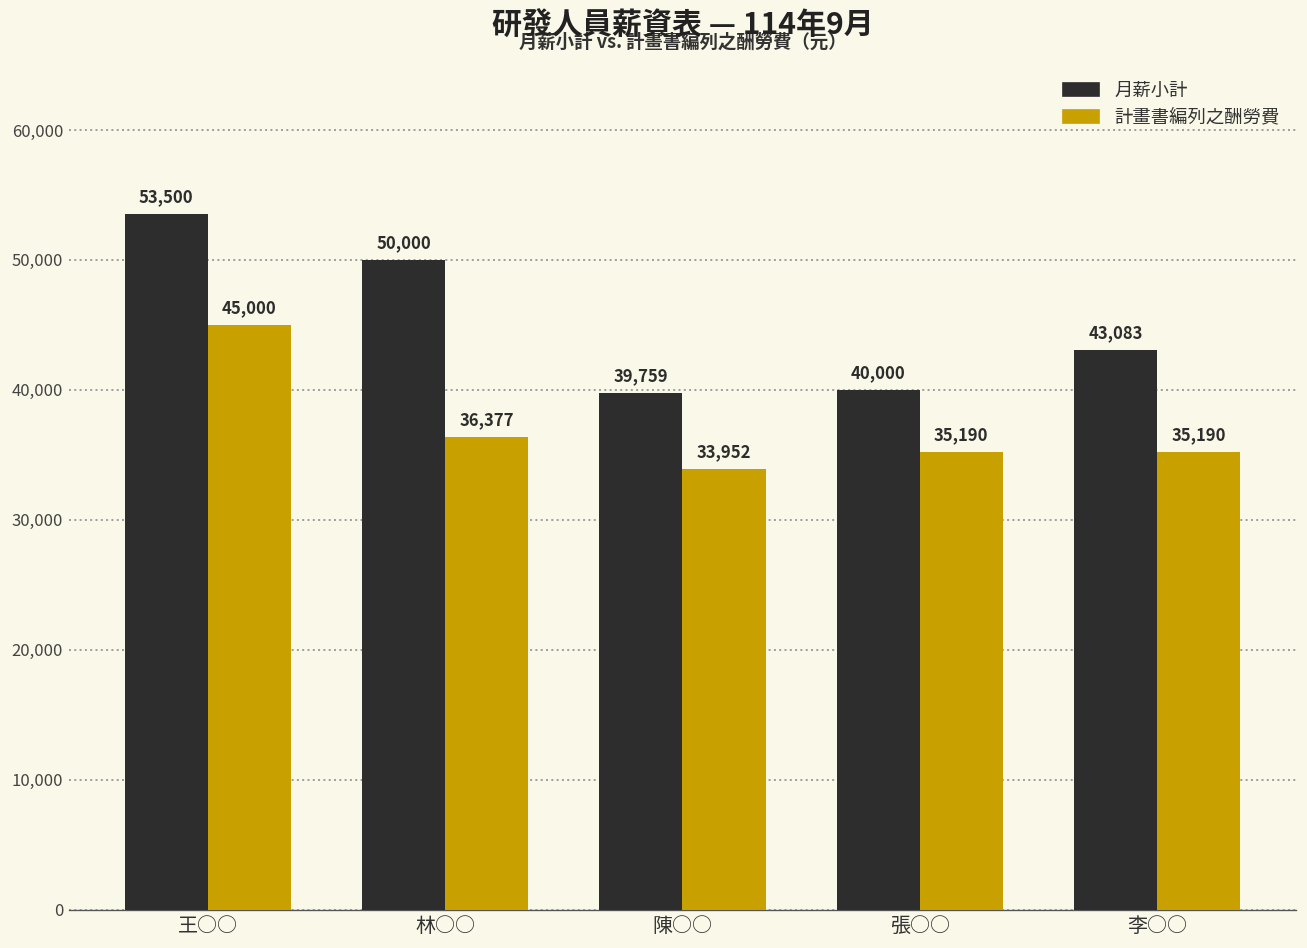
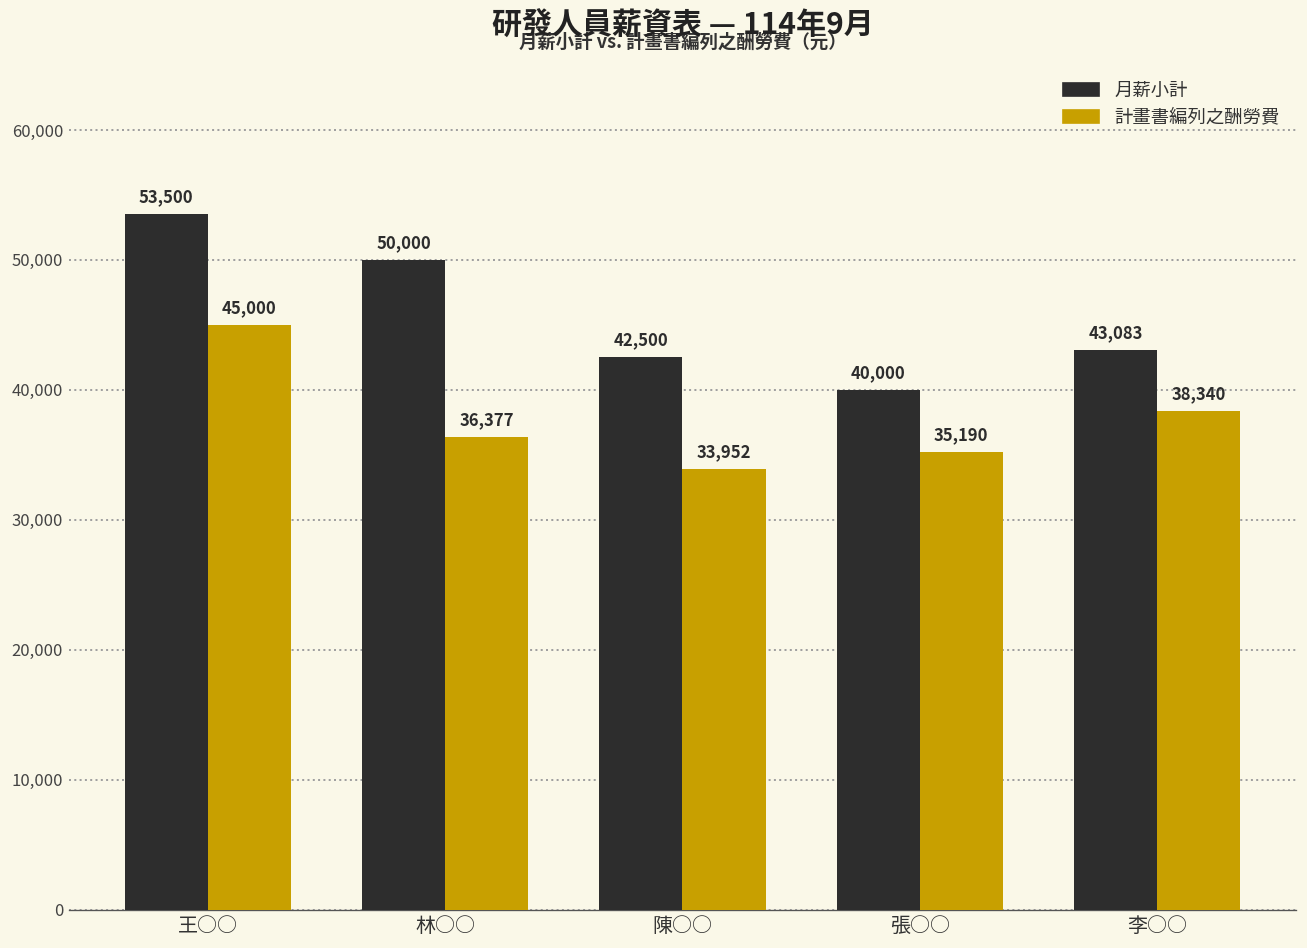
  {
    "月薪小計": {
      "王○○": "53,500",
      "林○○": "50,000",
-     "陳○○": "39,759",
+     "陳○○": "42,500",
      "張○○": "40,000",
      "李○○": "43,083"
    },
    "計畫書編列之酬勞費": {
      "王○○": "45,000",
      "林○○": "36,377",
      "陳○○": "33,952",
      "張○○": "35,190",
-     "李○○": "35,190"
+     "李○○": "38,340"
    }
  }
